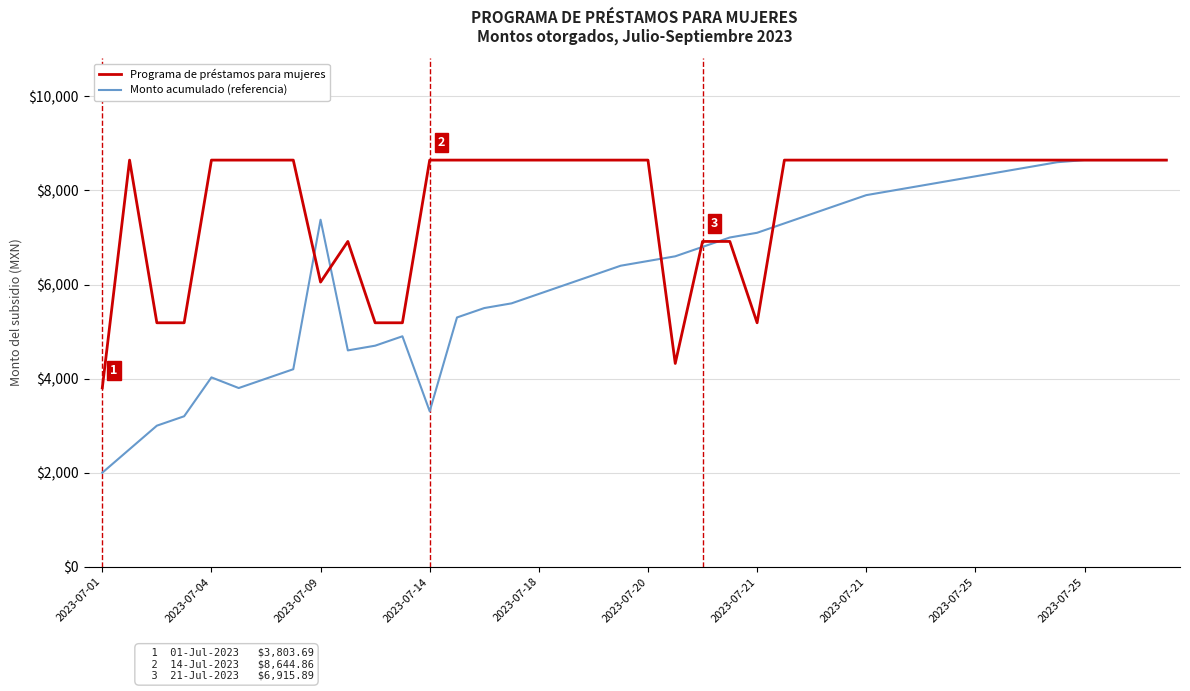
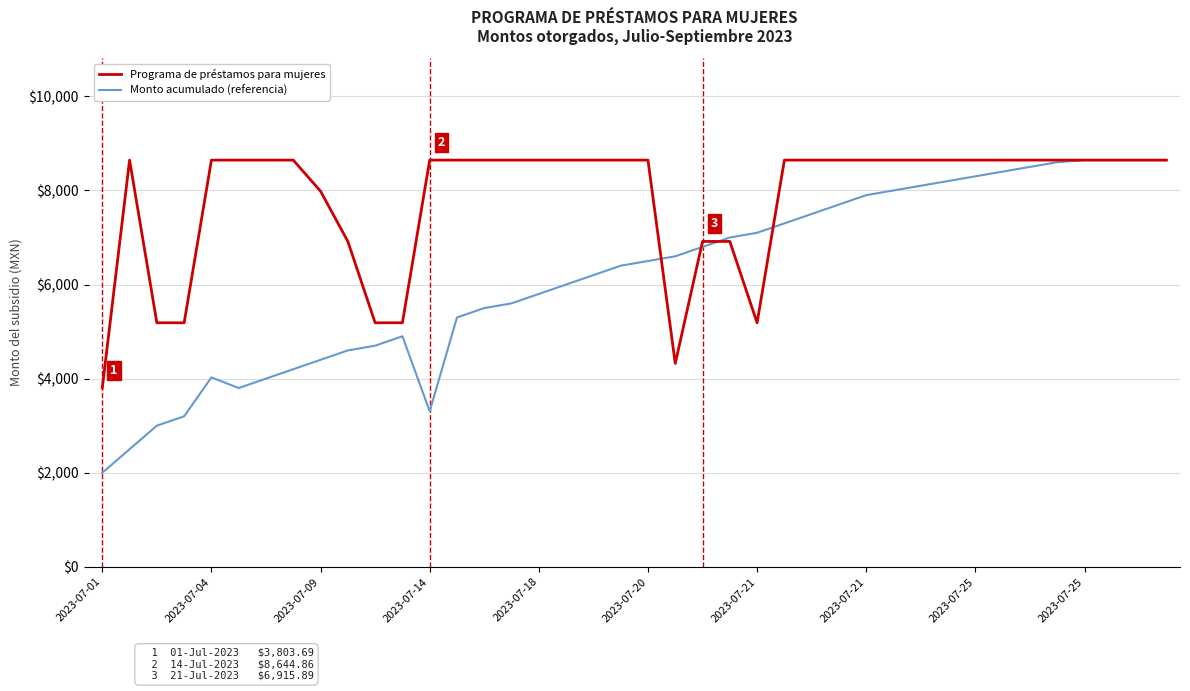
  {
    "Programa de préstamos para mujeres": {
      "2023-07-04": "$8,600",
-     "2023-07-09": "$6,100"
+     "2023-07-09": "$8,000"
    },
    "Monto acumulado (referencia)": {
      "2023-07-04": "$4,000",
-     "2023-07-09": "$7,400",
+     "2023-07-09": "$4,400",
      "2023-07-14": "$3,300"
    }
  }
